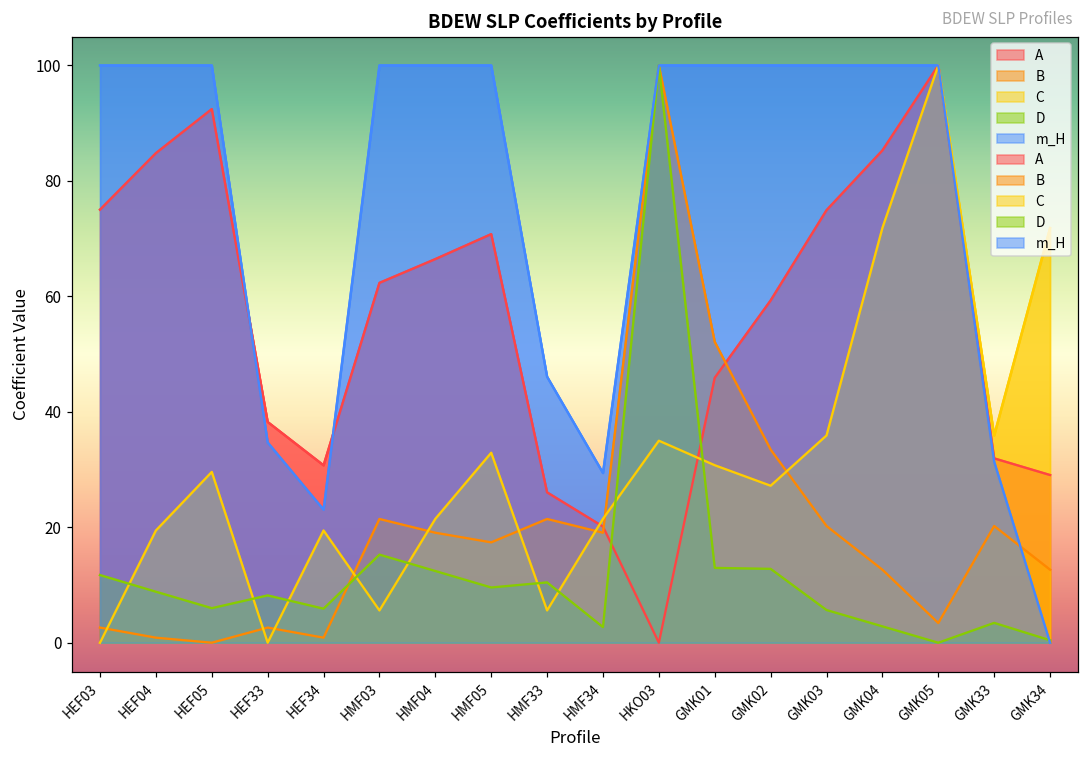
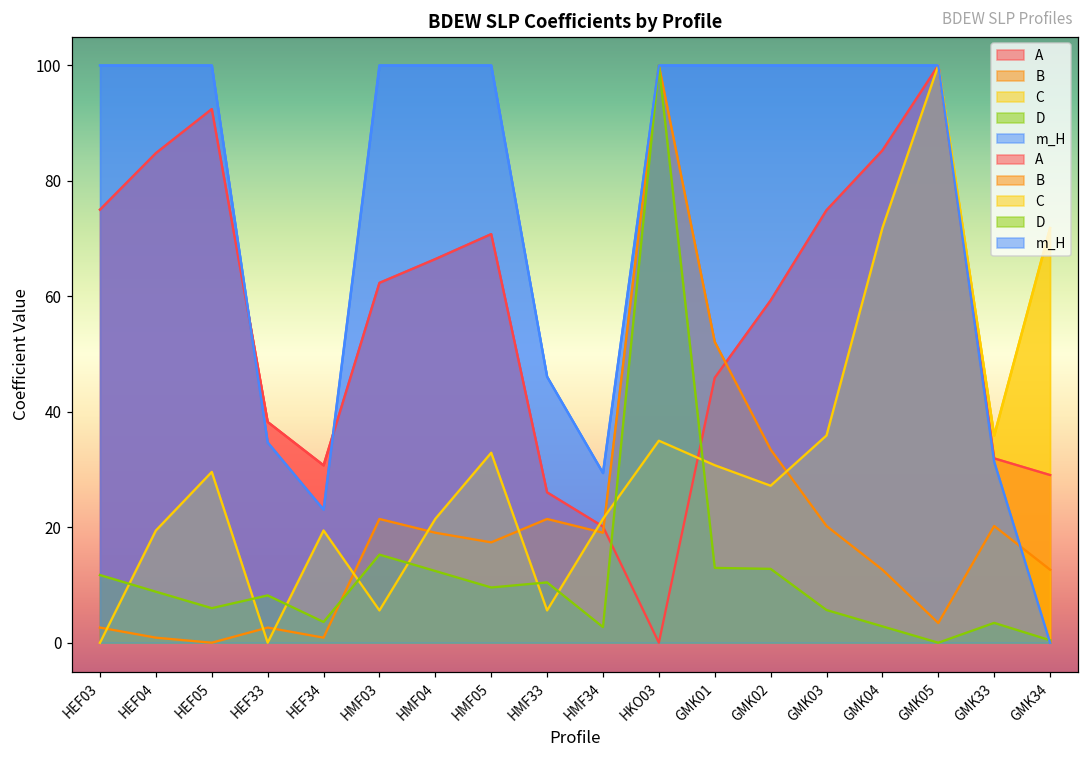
  {
    "A": {
      "HEF03": 75,
      "HEF04": 85,
      "HEF05": 92,
      "HEF33": 38,
      "HEF34": 31,
      "HMF03": 62,
      "HMF04": 66,
      "HMF05": 71,
      "HMF33": 26,
      "HMF34": 20,
      "HKO03": 0,
      "GMK01": 46,
      "GMK02": 59,
      "GMK03": 75,
      "GMK04": 85,
      "GMK33": 32,
      "GMK34": 29
    },
    "D": {
      "HEF03": 12,
      "HEF04": 9,
      "HEF05": 6,
      "HEF33": 8,
-     "HEF34": 6,
+     "HEF34": 4,
      "HMF03": 15,
      "HMF04": 12,
      "HMF05": 10,
      "HMF33": 10,
      "HMF34": 3,
      "GMK01": 13,
      "GMK02": 13,
      "GMK03": 6,
      "GMK04": 3,
      "GMK05": 0,
      "GMK33": 3
    },
    "m_H": {
      "HEF03": 100,
      "HEF04": 100,
      "HEF05": 100,
      "HEF33": 35,
      "HEF34": 23,
      "HMF03": 100,
      "HMF04": 100,
      "HMF05": 100,
      "HMF33": 46,
      "HMF34": 29,
      "GMK01": 100,
      "GMK02": 100,
      "GMK03": 100,
      "GMK04": 100,
      "GMK33": 31
    }
  }
